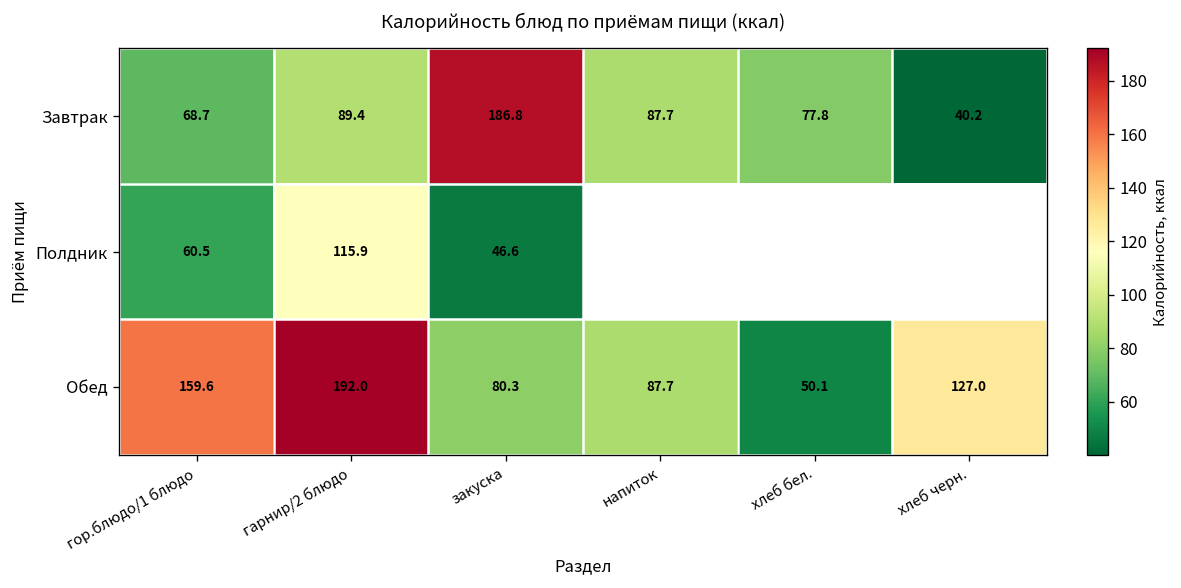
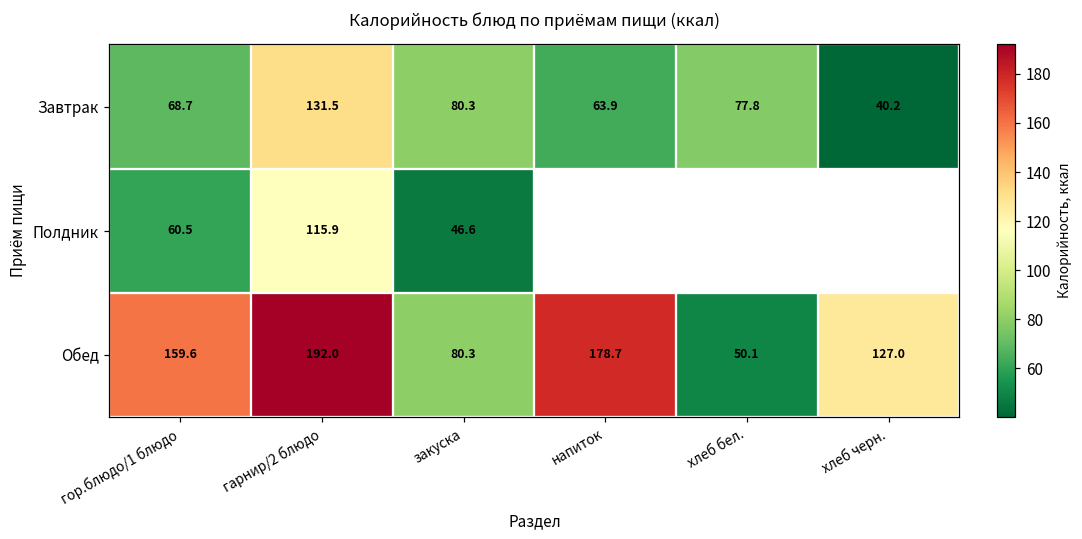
  {
    "Завтрак": {
      "гор.блюдо/1 блюдо": 68.7,
-     "гарнир/2 блюдо": 89.4,
-     "закуска": 186.8,
-     "напиток": 87.7,
+     "гарнир/2 блюдо": 131.5,
+     "закуска": 80.3,
+     "напиток": 63.9,
      "хлеб бел.": 77.8,
      "хлеб черн.": 40.2
    },
    "Полдник": {
      "гор.блюдо/1 блюдо": 60.5,
      "гарнир/2 блюдо": 115.9,
      "закуска": 46.6
    },
    "Обед": {
      "гор.блюдо/1 блюдо": 159.6,
      "гарнир/2 блюдо": 192.0,
      "закуска": 80.3,
-     "напиток": 87.7,
+     "напиток": 178.7,
      "хлеб бел.": 50.1,
      "хлеб черн.": 127.0
    }
  }
